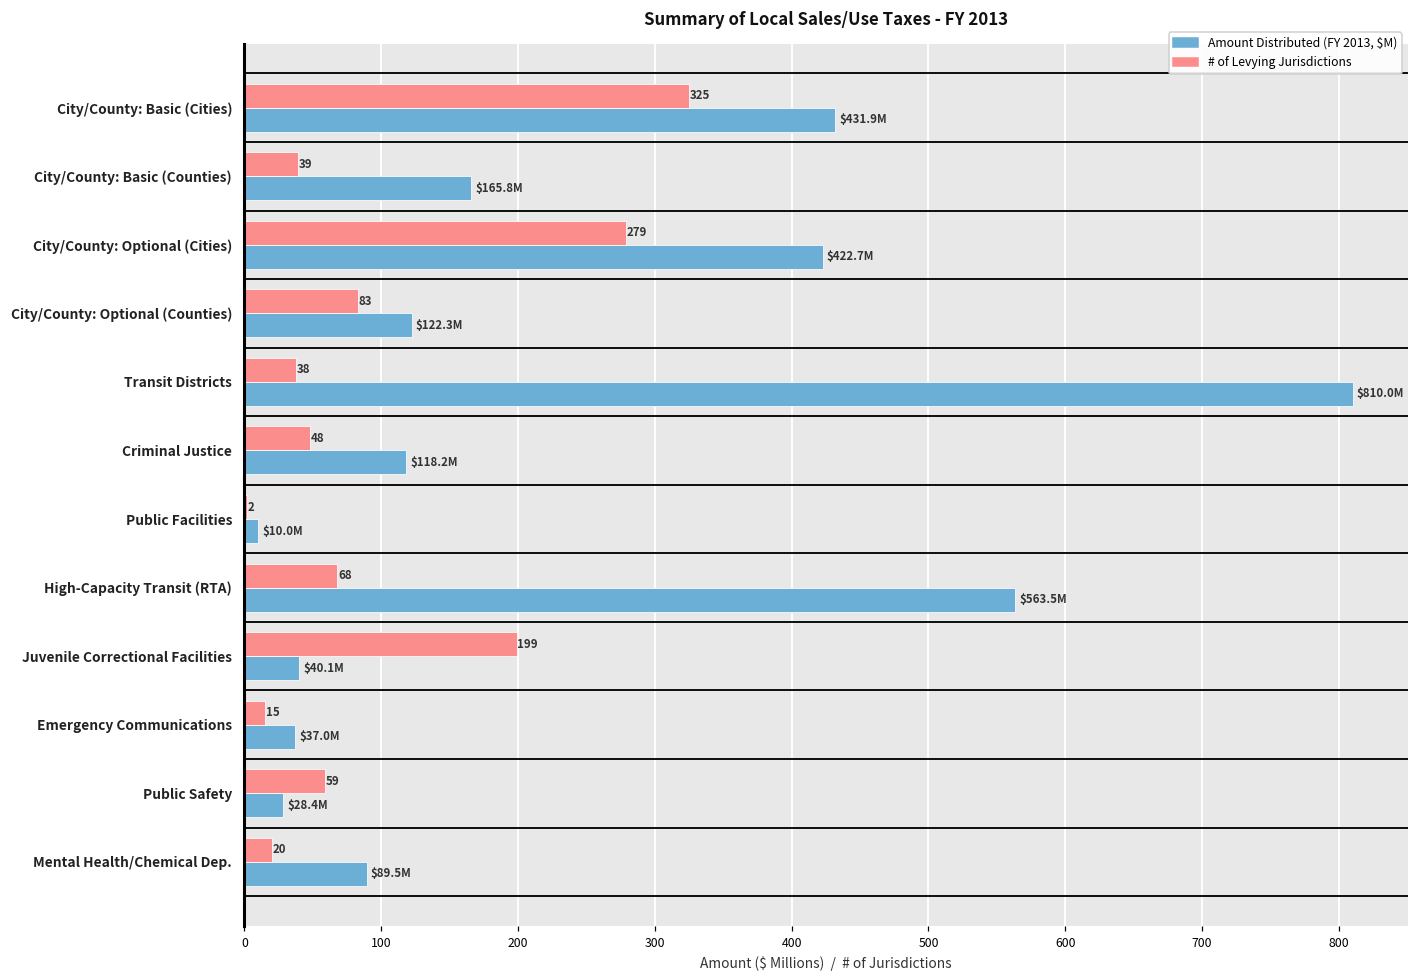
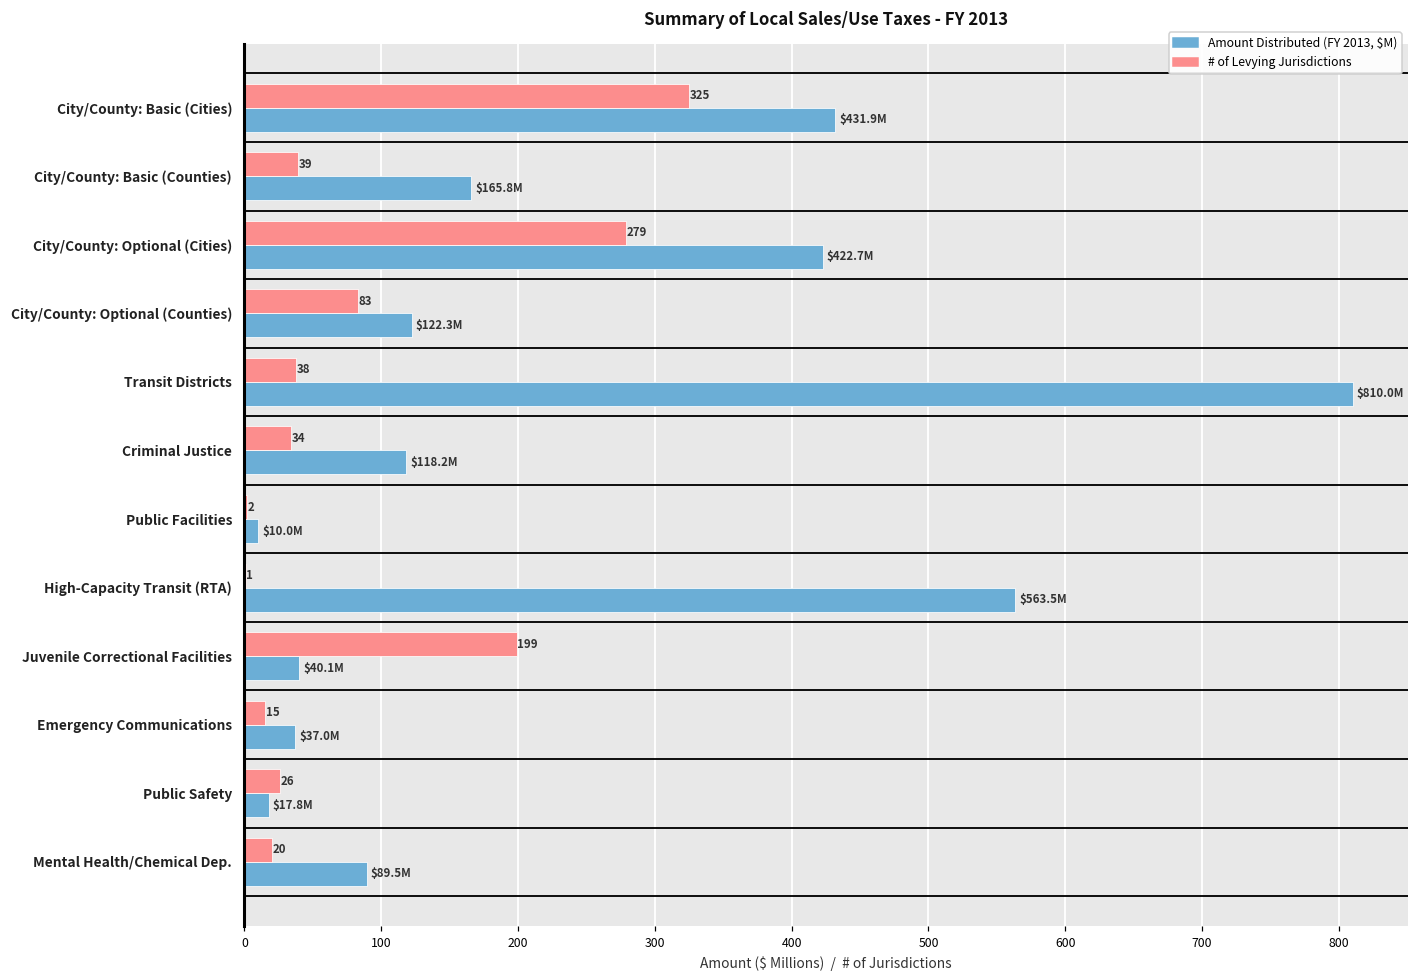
  {
    "Amount Distributed (FY 2013, $M)": {
      "City/County: Basic (Cities)": "$431.9M",
      "City/County: Basic (Counties)": "$165.8M",
      "City/County: Optional (Cities)": "$422.7M",
      "City/County: Optional (Counties)": "$122.3M",
      "Transit Districts": "$810.0M",
      "Criminal Justice": "$118.2M",
      "Public Facilities": "$10.0M",
      "High-Capacity Transit (RTA)": "$563.5M",
      "Juvenile Correctional Facilities": "$40.1M",
      "Emergency Communications": "$37.0M",
-     "Public Safety": "$28.4M",
+     "Public Safety": "$17.8M",
      "Mental Health/Chemical Dep.": "$89.5M"
    },
    "# of Levying Jurisdictions": {
      "City/County: Basic (Cities)": "325",
      "City/County: Basic (Counties)": "39",
      "City/County: Optional (Cities)": "279",
      "City/County: Optional (Counties)": "83",
      "Transit Districts": "38",
-     "Criminal Justice": "48",
+     "Criminal Justice": "34",
      "Public Facilities": "2",
-     "High-Capacity Transit (RTA)": "68",
+     "High-Capacity Transit (RTA)": "1",
      "Juvenile Correctional Facilities": "199",
      "Emergency Communications": "15",
-     "Public Safety": "59",
+     "Public Safety": "26",
      "Mental Health/Chemical Dep.": "20"
    }
  }
